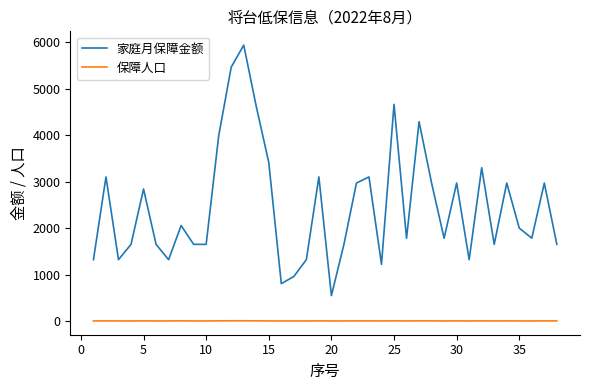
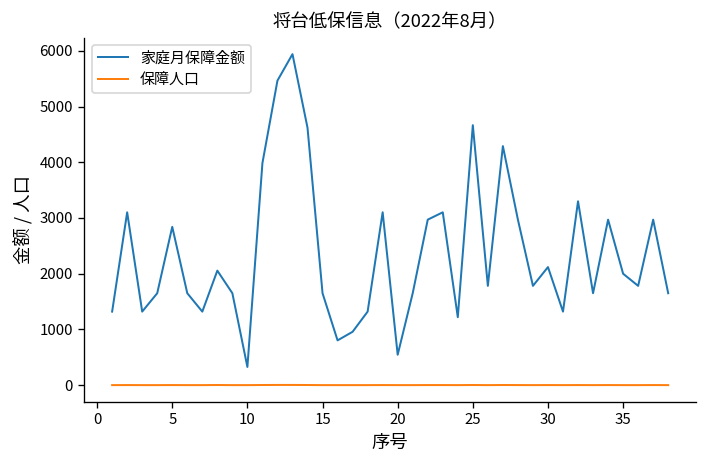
  {
    "家庭月保障金额": {
      "5": 2800,
-     "10": 1700,
-     "15": 3400,
+     "10": 300,
+     "15": 1700,
      "20": 500,
      "25": 4700,
-     "30": 3000,
+     "30": 2100,
      "35": 2000
    },
    "保障人口": {
      "5": 0,
      "10": 0,
      "15": 0,
      "20": 0,
      "25": 0,
      "30": 0,
      "35": 0
    }
  }
